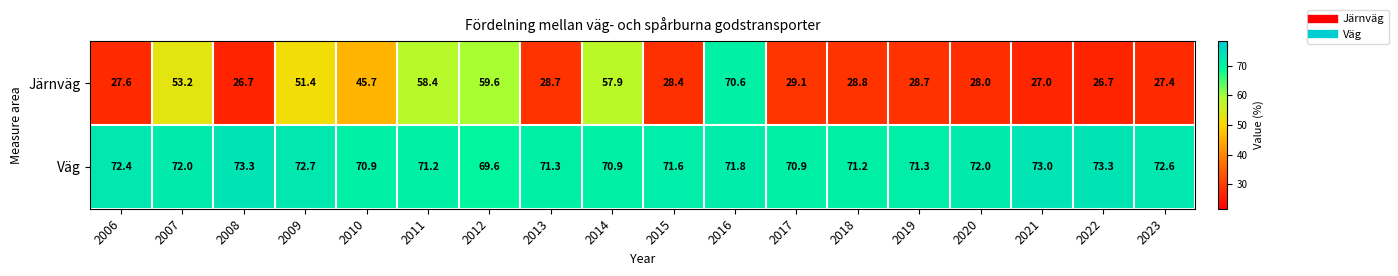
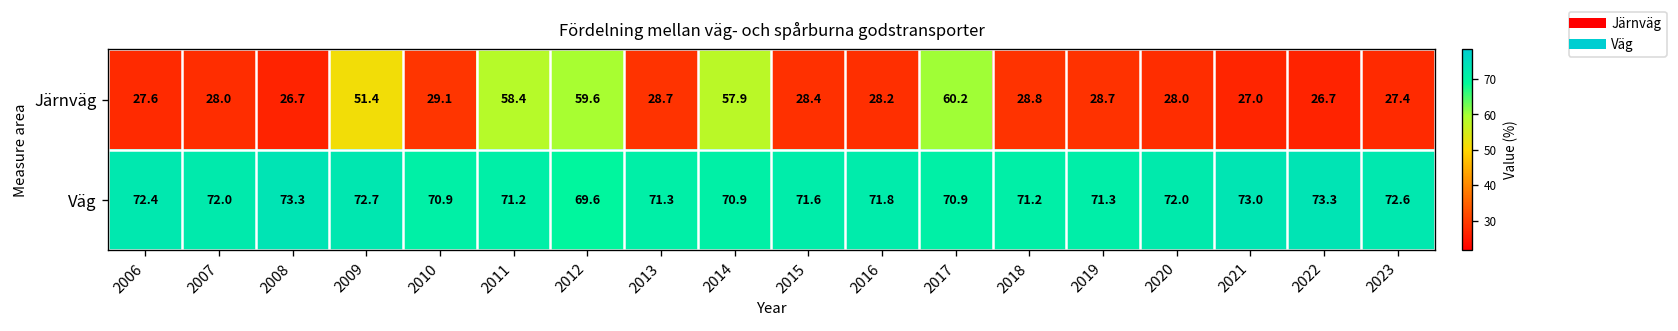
  {
    "Järnväg": {
      "2006": 27.6,
-     "2007": 53.2,
+     "2007": 28.0,
      "2008": 26.7,
      "2009": 51.4,
-     "2010": 45.7,
+     "2010": 29.1,
      "2011": 58.4,
      "2012": 59.6,
      "2013": 28.7,
      "2014": 57.9,
      "2015": 28.4,
-     "2016": 70.6,
-     "2017": 29.1,
+     "2016": 28.2,
+     "2017": 60.2,
      "2018": 28.8,
      "2019": 28.7,
      "2020": 28.0,
      "2021": 27.0,
      "2022": 26.7,
      "2023": 27.4
    },
    "Väg": {
      "2006": 72.4,
      "2007": 72.0,
      "2008": 73.3,
      "2009": 72.7,
      "2010": 70.9,
      "2011": 71.2,
      "2012": 69.6,
      "2013": 71.3,
      "2014": 70.9,
      "2015": 71.6,
      "2016": 71.8,
      "2017": 70.9,
      "2018": 71.2,
      "2019": 71.3,
      "2020": 72.0,
      "2021": 73.0,
      "2022": 73.3,
      "2023": 72.6
    }
  }
